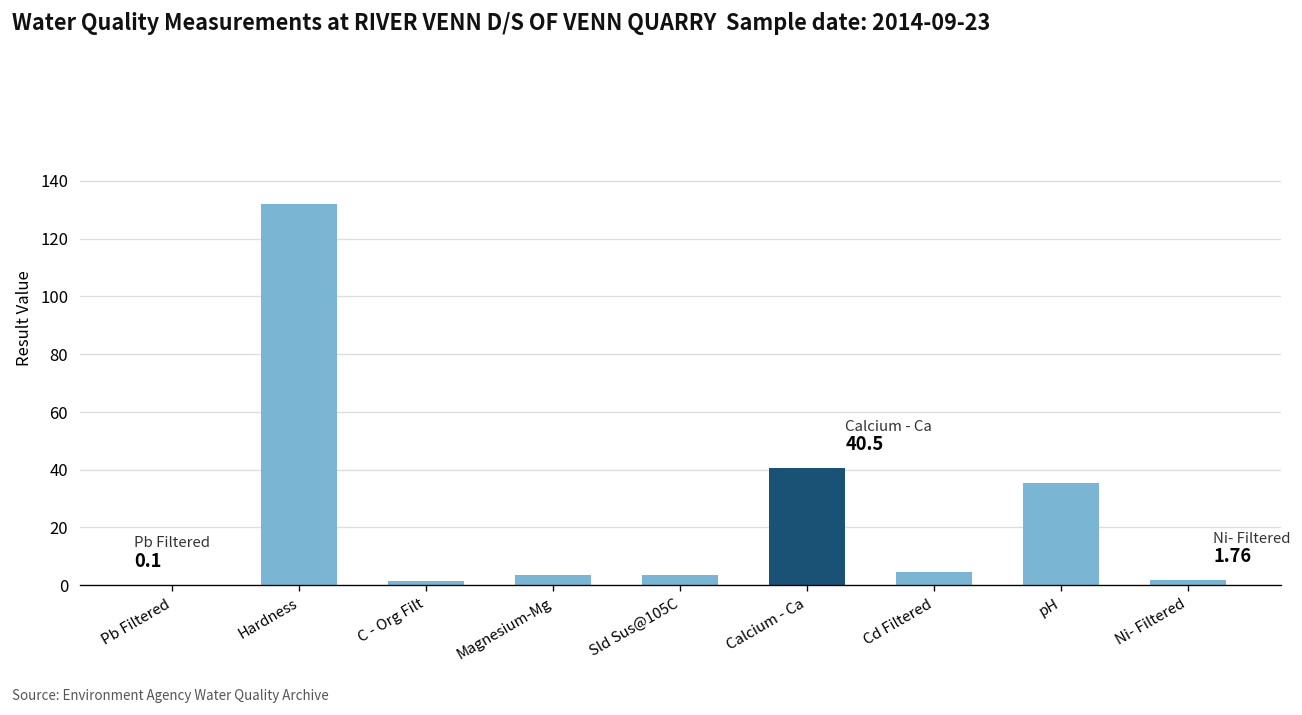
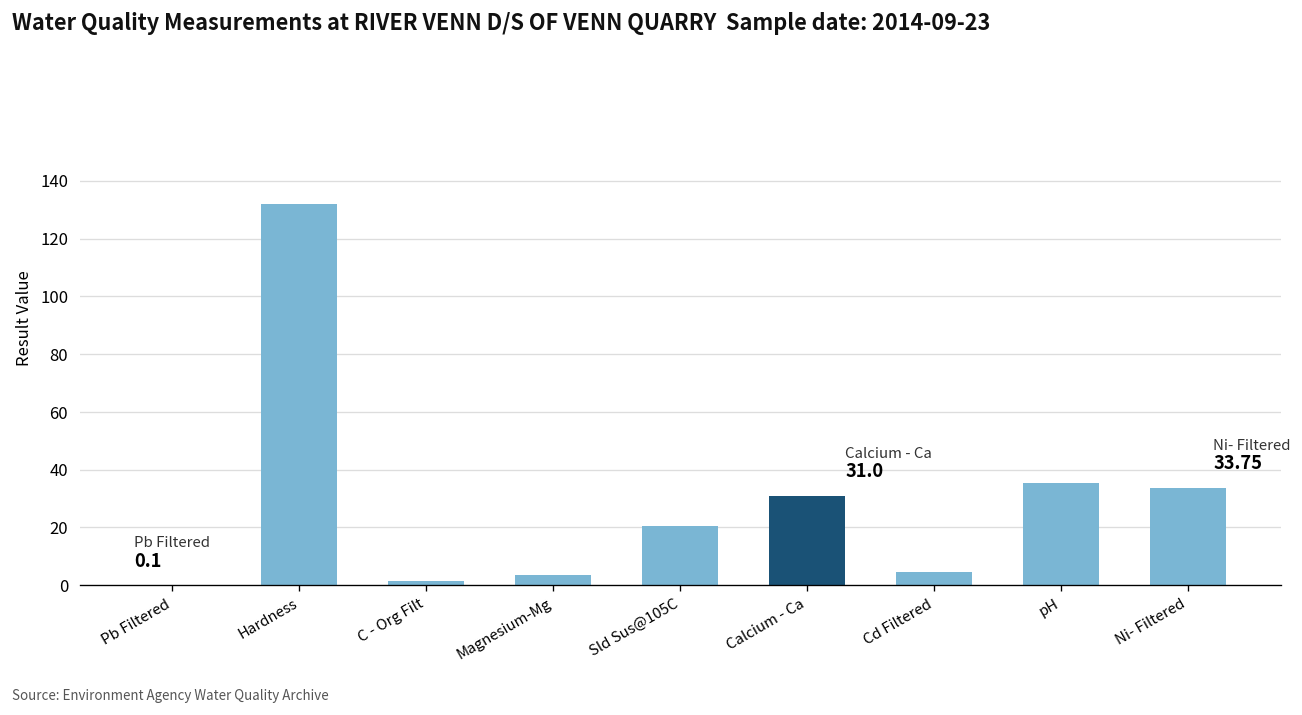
  {
    "Pb Filtered": 0.1,
-   "Sld Sus@105C": 4,
-   "Calcium - Ca": 40.5,
-   "Ni- Filtered": 1.76
+   "Sld Sus@105C": 20,
+   "Calcium - Ca": 31.0,
+   "Ni- Filtered": 33.75
  }
